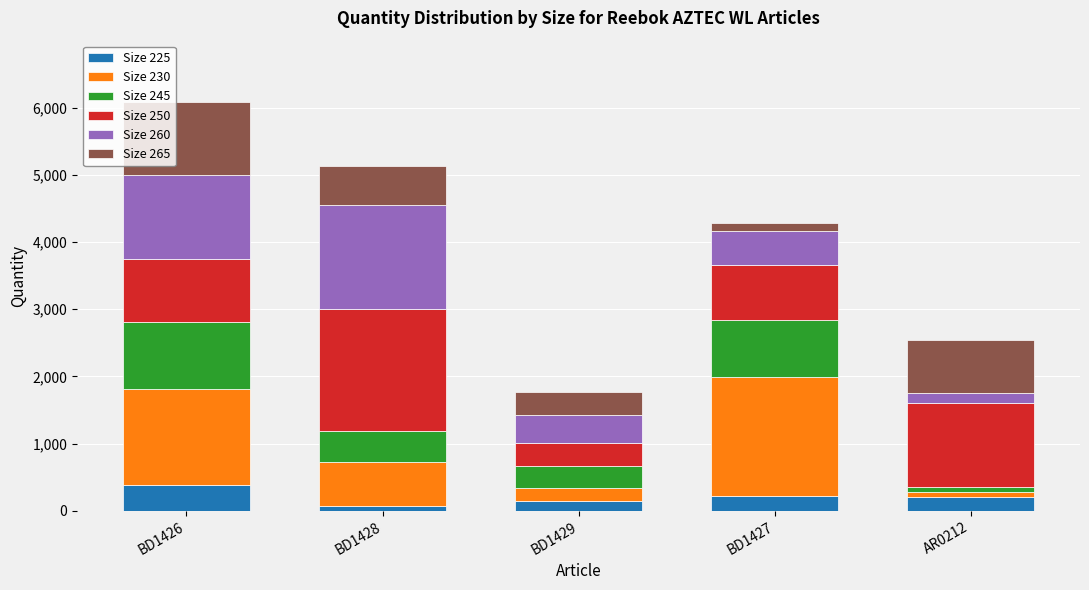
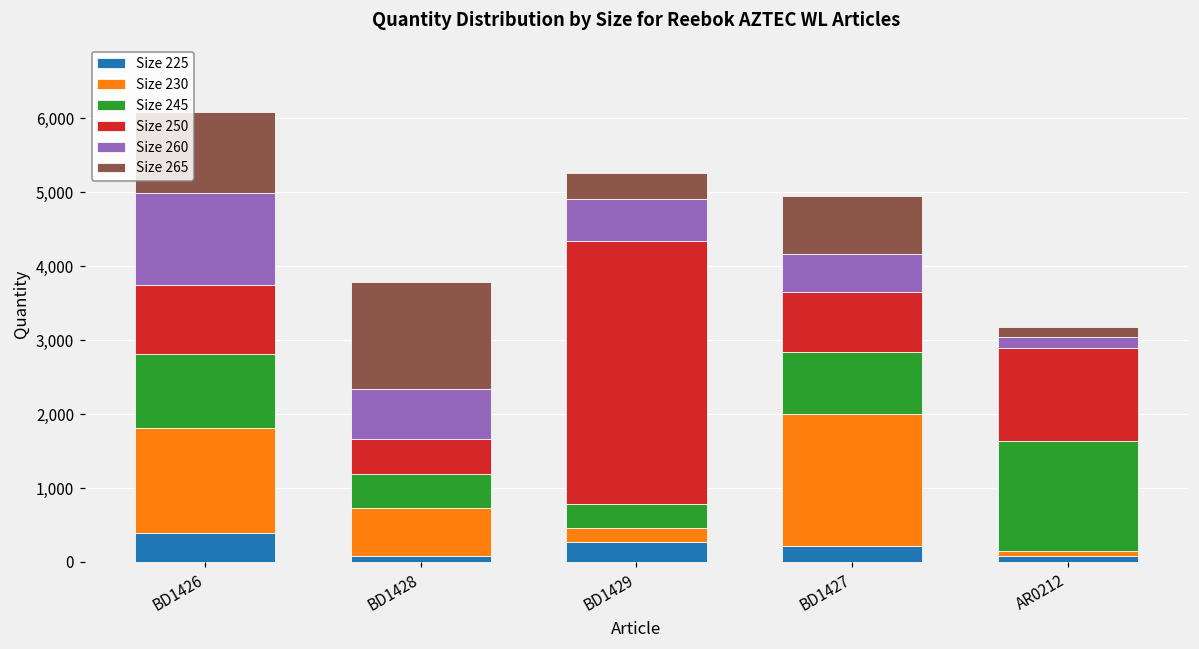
  {
    "Size 225": {
      "BD1426": "400",
      "BD1428": "100",
-     "BD1429": "200",
+     "BD1429": "300",
      "BD1427": "200",
-     "AR0212": "200"
+     "AR0212": "100"
    },
    "Size 230": {
      "BD1426": "1,400",
      "BD1428": "600",
      "BD1429": "200",
      "BD1427": "1,800",
      "AR0212": "100"
    },
    "Size 245": {
      "BD1426": "1,000",
      "BD1428": "500",
      "BD1429": "300",
      "BD1427": "800",
-     "AR0212": "100"
+     "AR0212": "1,500"
    },
    "Size 250": {
      "BD1426": "900",
-     "BD1428": "1,800",
-     "BD1429": "300",
+     "BD1428": "500",
+     "BD1429": "3,500",
      "BD1427": "800",
      "AR0212": "1,300"
    },
    "Size 260": {
      "BD1426": "1,300",
-     "BD1428": "1,500",
-     "BD1429": "400",
+     "BD1428": "700",
+     "BD1429": "600",
      "BD1427": "500",
      "AR0212": "100"
    },
    "Size 265": {
      "BD1426": "1,100",
-     "BD1428": "600",
+     "BD1428": "1,500",
      "BD1429": "400",
-     "BD1427": "100",
-     "AR0212": "800"
+     "BD1427": "800",
+     "AR0212": "100"
    }
  }
